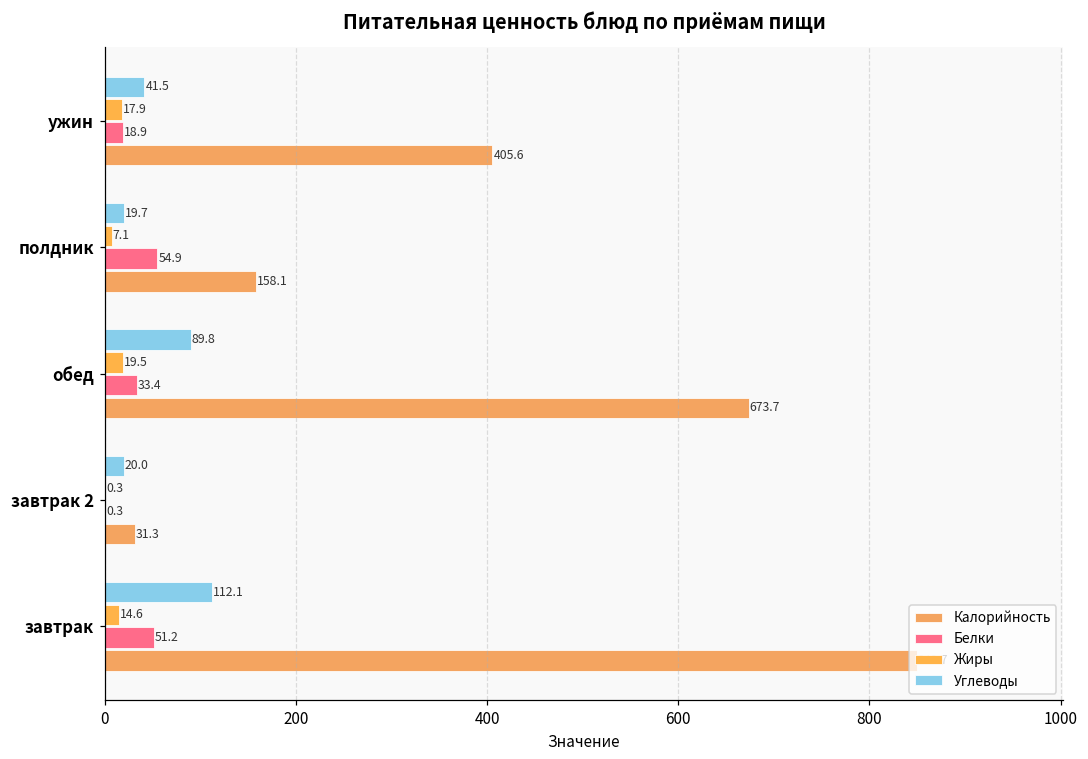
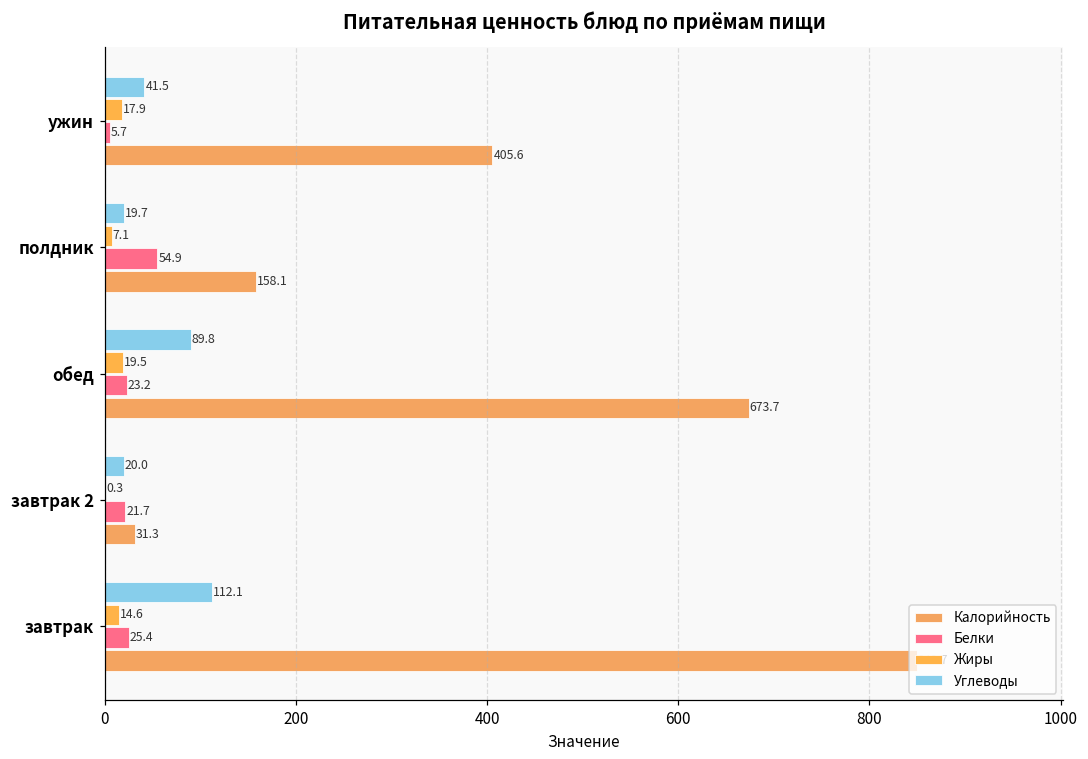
  {
    "Белки": {
-     "ужин": 18.9,
+     "ужин": 5.7,
      "полдник": 54.9,
-     "обед": 33.4,
-     "завтрак 2": 0.3,
-     "завтрак": 51.2
+     "обед": 23.2,
+     "завтрак 2": 21.7,
+     "завтрак": 25.4
    },
    "Углеводы": {
      "ужин": 41.5,
      "полдник": 19.7,
      "обед": 89.8,
      "завтрак 2": 20.0,
      "завтрак": 112.1
    }
  }
